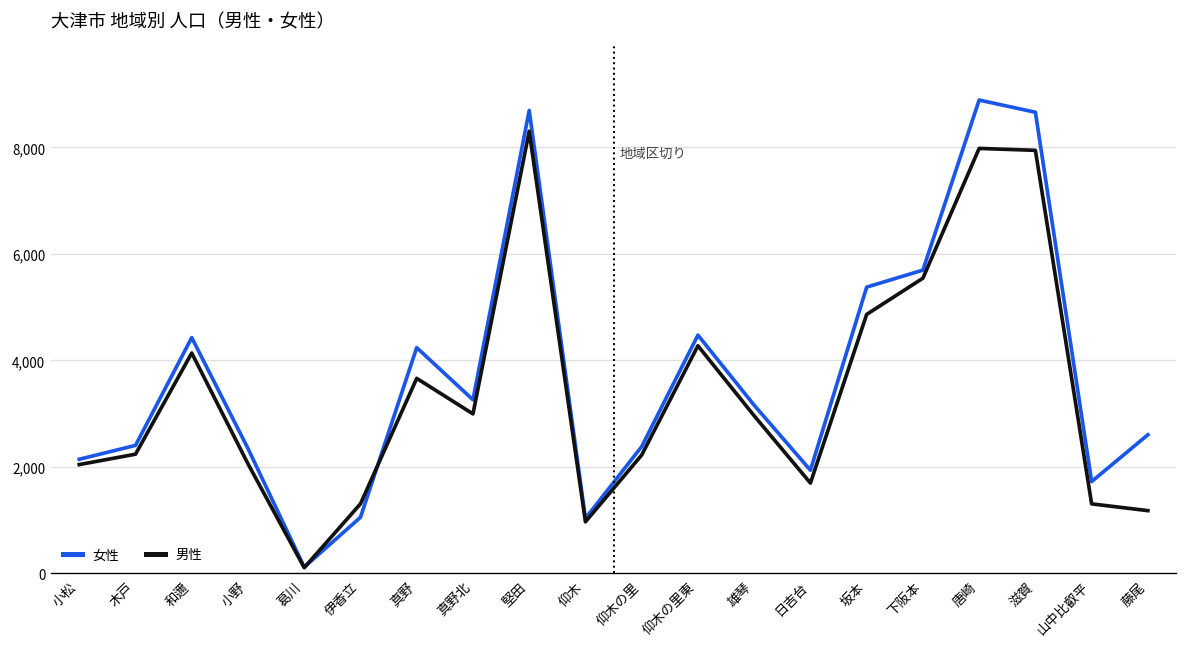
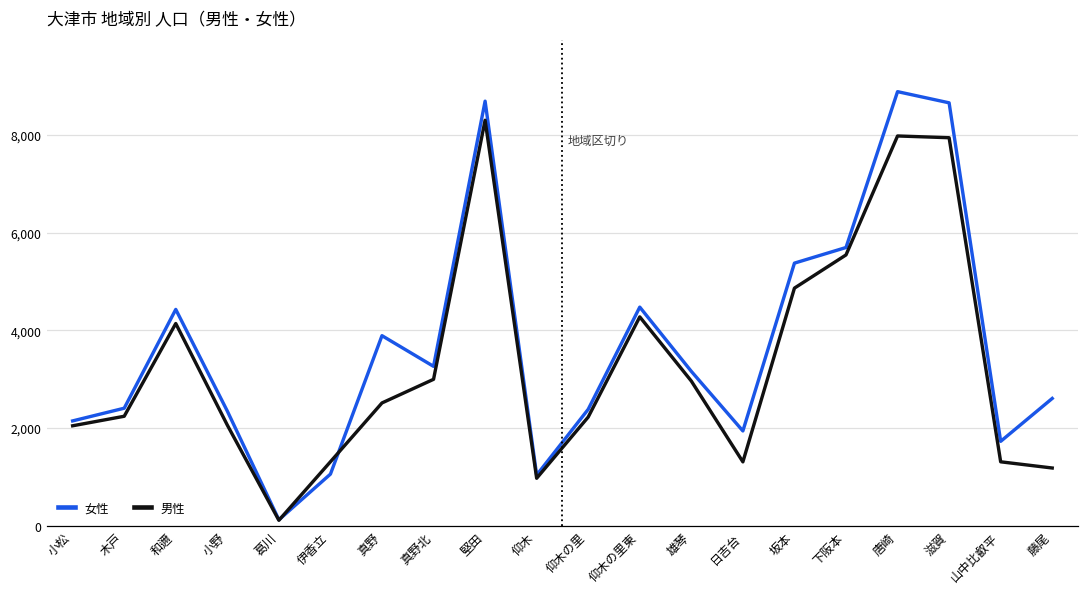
  {
    "女性": {
      "小松": "2,100",
      "木戸": "2,400",
      "和邇": "4,400",
      "小野": "2,300",
      "伊香立": "1,100",
-     "真野": "4,200",
+     "真野": "3,900",
      "真野北": "3,300",
      "堅田": "8,700",
      "仰木": "1,000",
      "仰木の里": "2,400",
      "仰木の里東": "4,500",
      "雄琴": "3,200",
      "日吉台": "1,900",
      "坂本": "5,400",
      "下阪本": "5,700",
      "唐崎": "8,900",
      "滋賀": "8,700",
      "山中比叡平": "1,700",
      "藤尾": "2,600"
    },
    "男性": {
      "小松": "2,000",
      "木戸": "2,200",
      "和邇": "4,100",
      "小野": "2,100",
      "伊香立": "1,300",
-     "真野": "3,700",
+     "真野": "2,500",
      "真野北": "3,000",
      "堅田": "8,300",
      "仰木": "1,000",
      "仰木の里": "2,200",
      "仰木の里東": "4,300",
      "雄琴": "3,000",
-     "日吉台": "1,700",
+     "日吉台": "1,300",
      "坂本": "4,900",
      "下阪本": "5,500",
      "唐崎": "8,000",
      "滋賀": "7,900",
      "山中比叡平": "1,300",
      "藤尾": "1,200"
    }
  }
